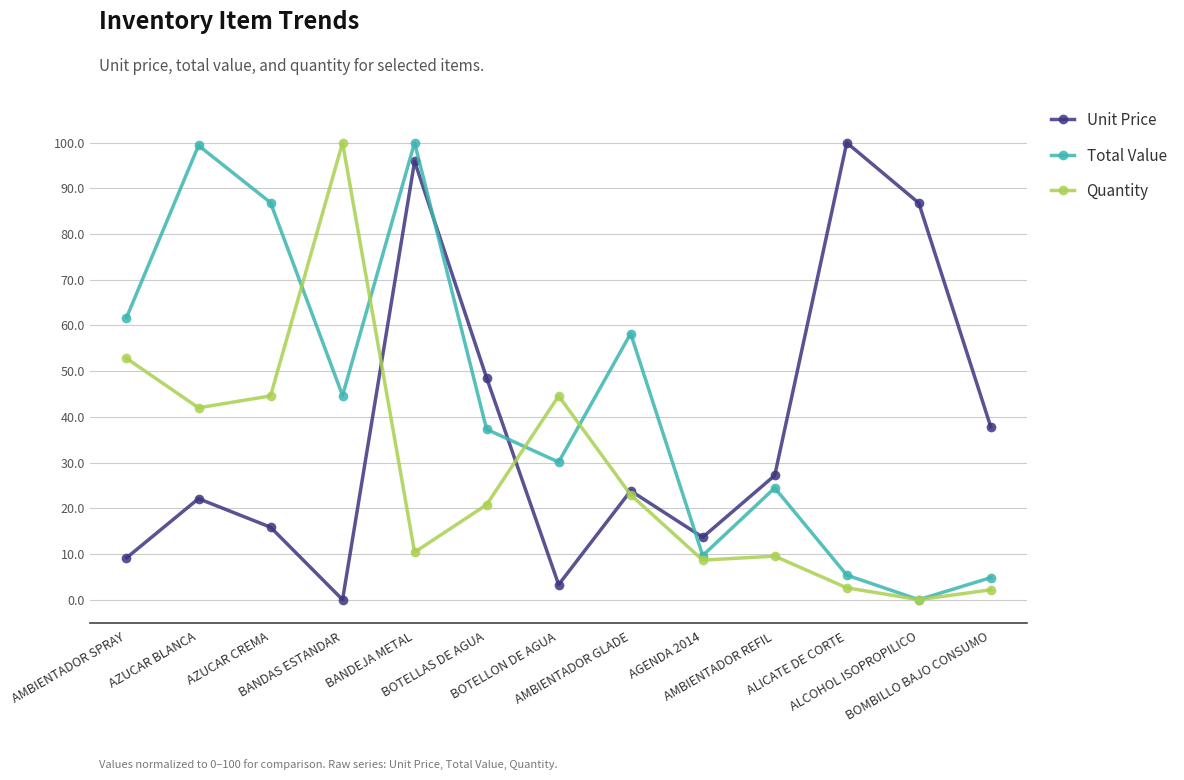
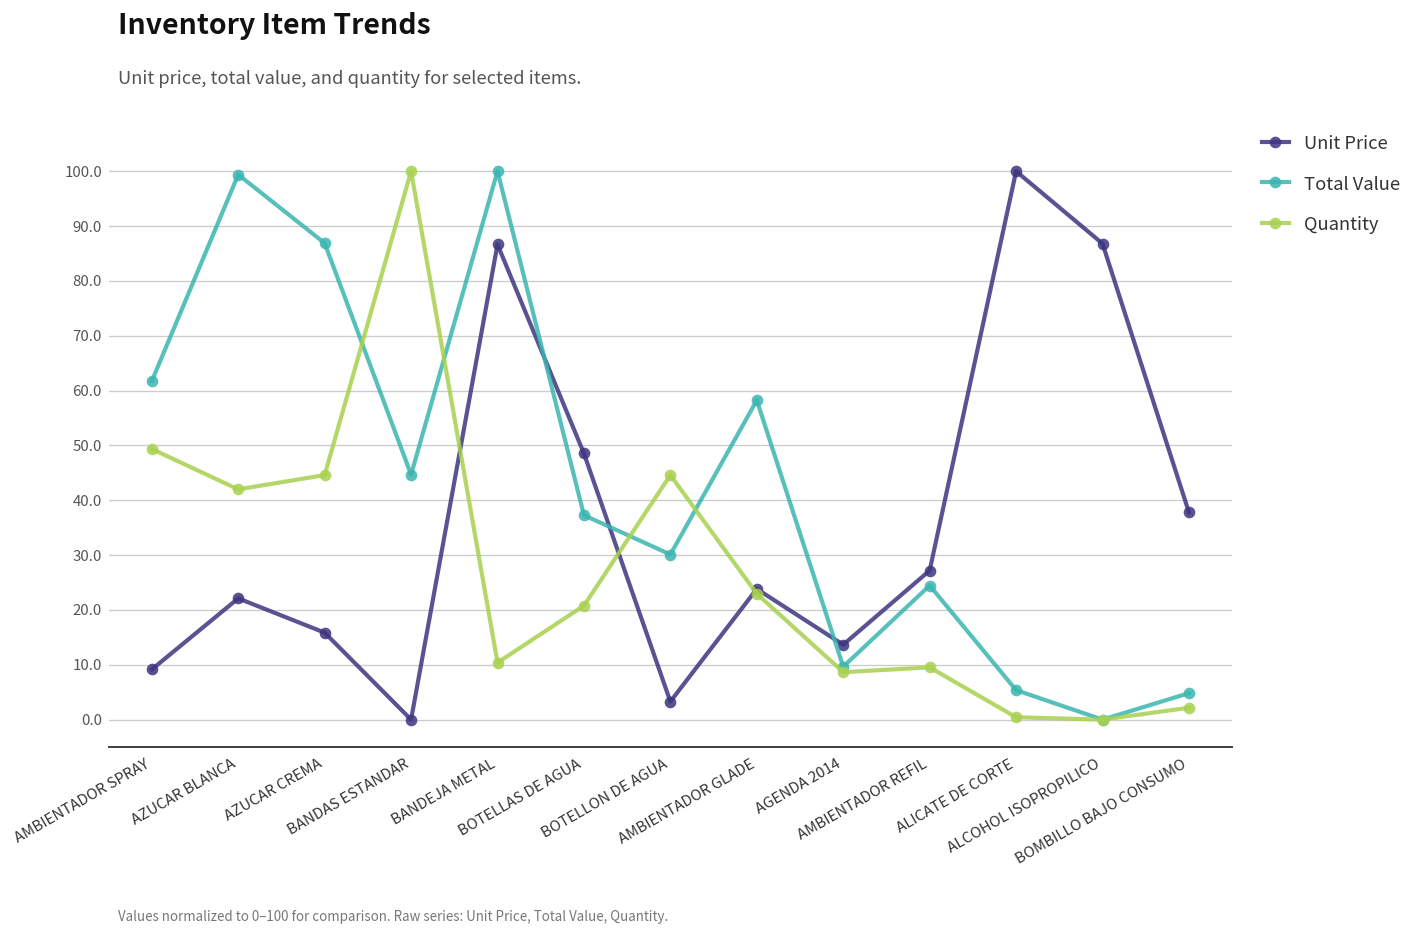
  {
    "Unit Price": {
      "AMBIENTADOR SPRAY": 9,
      "AZUCAR BLANCA": 22,
      "AZUCAR CREMA": 16,
      "BANDAS ESTANDAR": 0,
-     "BANDEJA METAL": 96,
+     "BANDEJA METAL": 87,
      "BOTELLAS DE AGUA": 49,
      "BOTELLON DE AGUA": 3,
      "AMBIENTADOR GLADE": 24,
      "AGENDA 2014": 14,
      "AMBIENTADOR REFIL": 27,
      "ALICATE DE CORTE": 100,
      "ALCOHOL ISOPROPILICO": 87,
      "BOMBILLO BAJO CONSUMO": 38
    },
    "Total Value": {
      "AMBIENTADOR SPRAY": 62,
      "AZUCAR BLANCA": 99,
      "AZUCAR CREMA": 87,
      "BANDAS ESTANDAR": 45,
      "BANDEJA METAL": 100,
      "BOTELLAS DE AGUA": 37,
      "BOTELLON DE AGUA": 30,
      "AMBIENTADOR GLADE": 58,
      "AGENDA 2014": 10,
      "AMBIENTADOR REFIL": 24,
      "ALICATE DE CORTE": 5,
      "BOMBILLO BAJO CONSUMO": 5
    },
    "Quantity": {
-     "AMBIENTADOR SPRAY": 53,
+     "AMBIENTADOR SPRAY": 49,
      "AZUCAR BLANCA": 42,
      "AZUCAR CREMA": 45,
      "BANDAS ESTANDAR": 100,
      "BANDEJA METAL": 10,
      "BOTELLAS DE AGUA": 21,
      "BOTELLON DE AGUA": 45,
      "AMBIENTADOR GLADE": 23,
      "AGENDA 2014": 9,
      "AMBIENTADOR REFIL": 10,
-     "ALICATE DE CORTE": 3,
+     "ALICATE DE CORTE": 0,
      "BOMBILLO BAJO CONSUMO": 2
    }
  }
